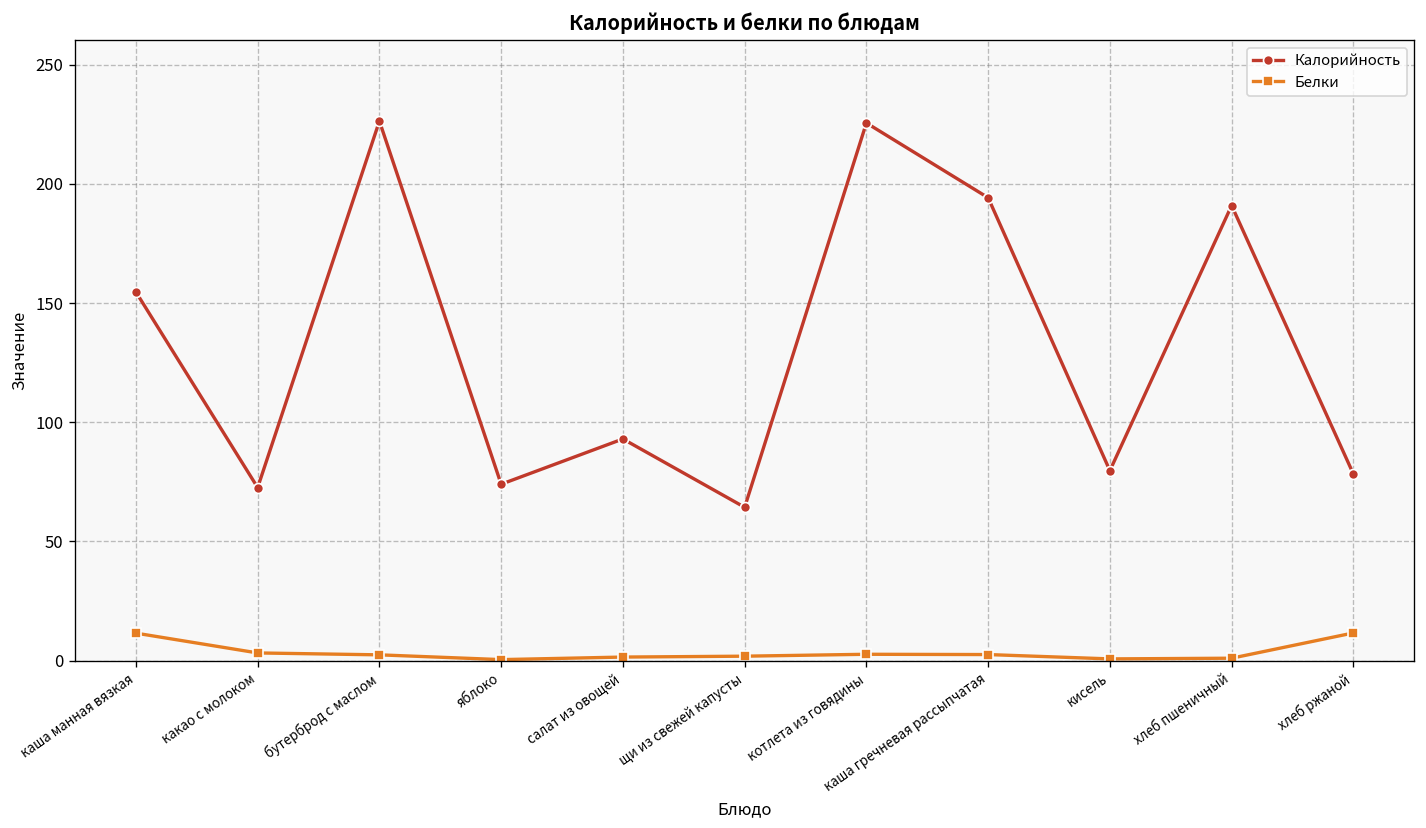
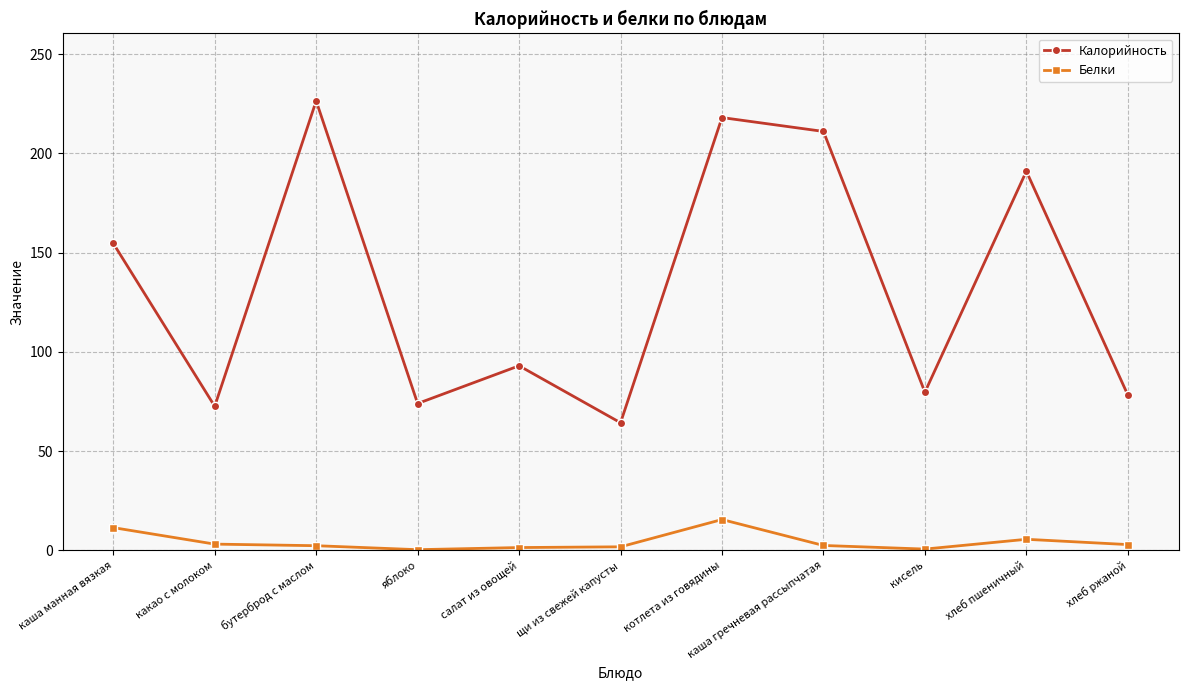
  {
    "Калорийность": {
      "каша манная вязкая": 155,
      "какао с молоком": 73,
      "бутерброд с маслом": 226,
      "яблоко": 74,
      "салат из овощей": 93,
      "щи из свежей капусты": 64,
-     "котлета из говядины": 226,
-     "каша гречневая рассыпчатая": 194,
+     "котлета из говядины": 218,
+     "каша гречневая рассыпчатая": 211,
      "кисель": 80,
      "хлеб пшеничный": 191,
      "хлеб ржаной": 78
    },
    "Белки": {
      "каша манная вязкая": 12,
      "какао с молоком": 3,
      "бутерброд с маслом": 2,
      "яблоко": 0,
      "салат из овощей": 1,
      "щи из свежей капусты": 2,
-     "котлета из говядины": 3,
+     "котлета из говядины": 16,
      "каша гречневая рассыпчатая": 3,
      "кисель": 1,
-     "хлеб пшеничный": 1,
-     "хлеб ржаной": 12
+     "хлеб пшеничный": 6,
+     "хлеб ржаной": 3
    }
  }
